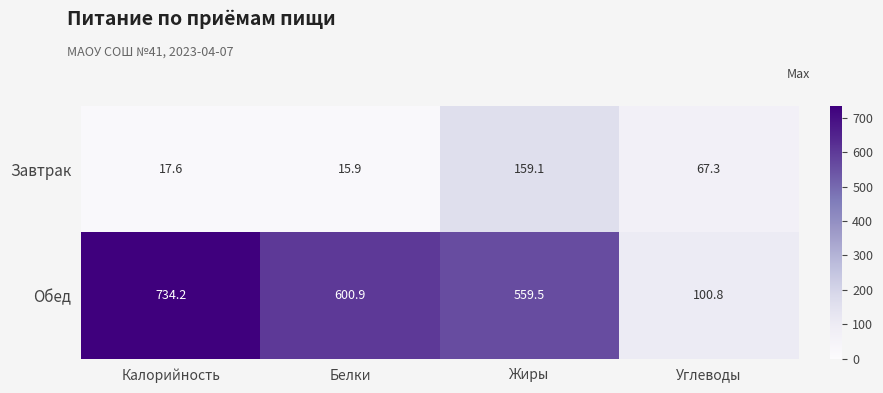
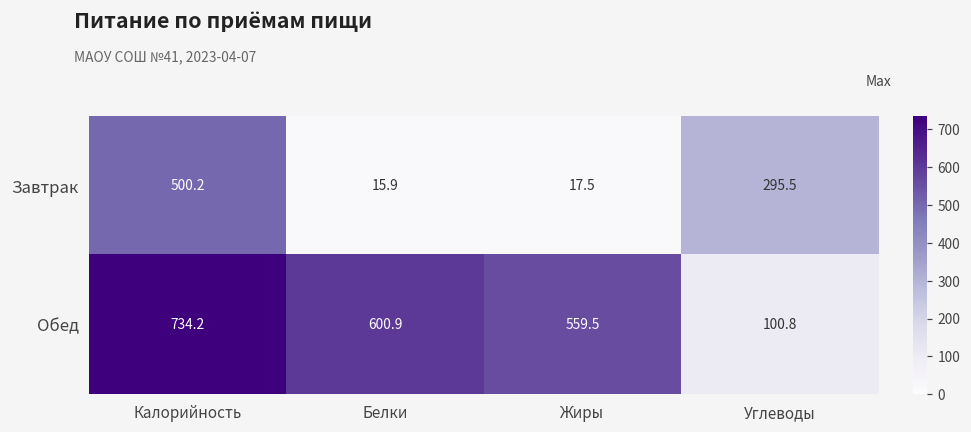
  {
    "Завтрак": {
-     "Калорийность": 17.6,
+     "Калорийность": 500.2,
      "Белки": 15.9,
-     "Жиры": 159.1,
-     "Углеводы": 67.3
+     "Жиры": 17.5,
+     "Углеводы": 295.5
    },
    "Обед": {
      "Калорийность": 734.2,
      "Белки": 600.9,
      "Жиры": 559.5,
      "Углеводы": 100.8
    }
  }
